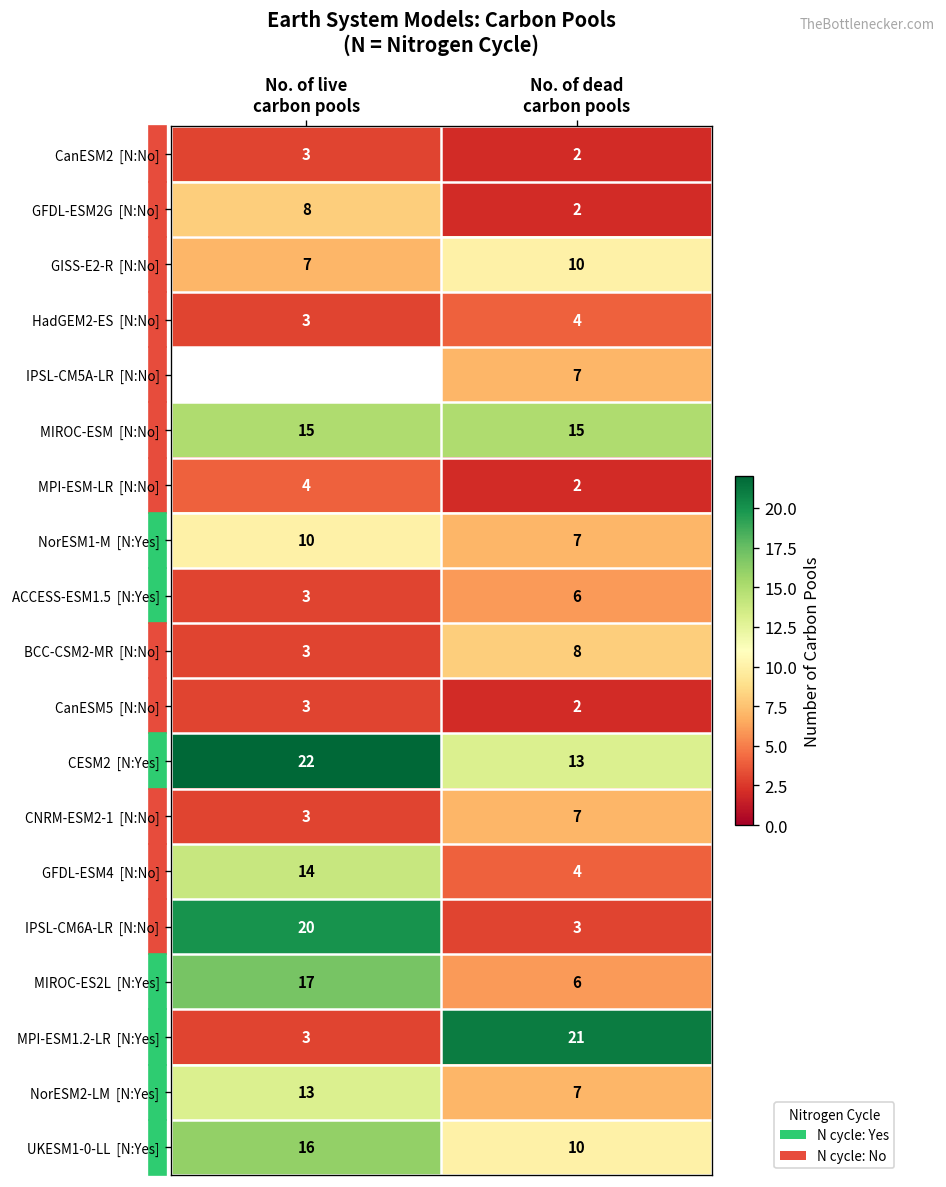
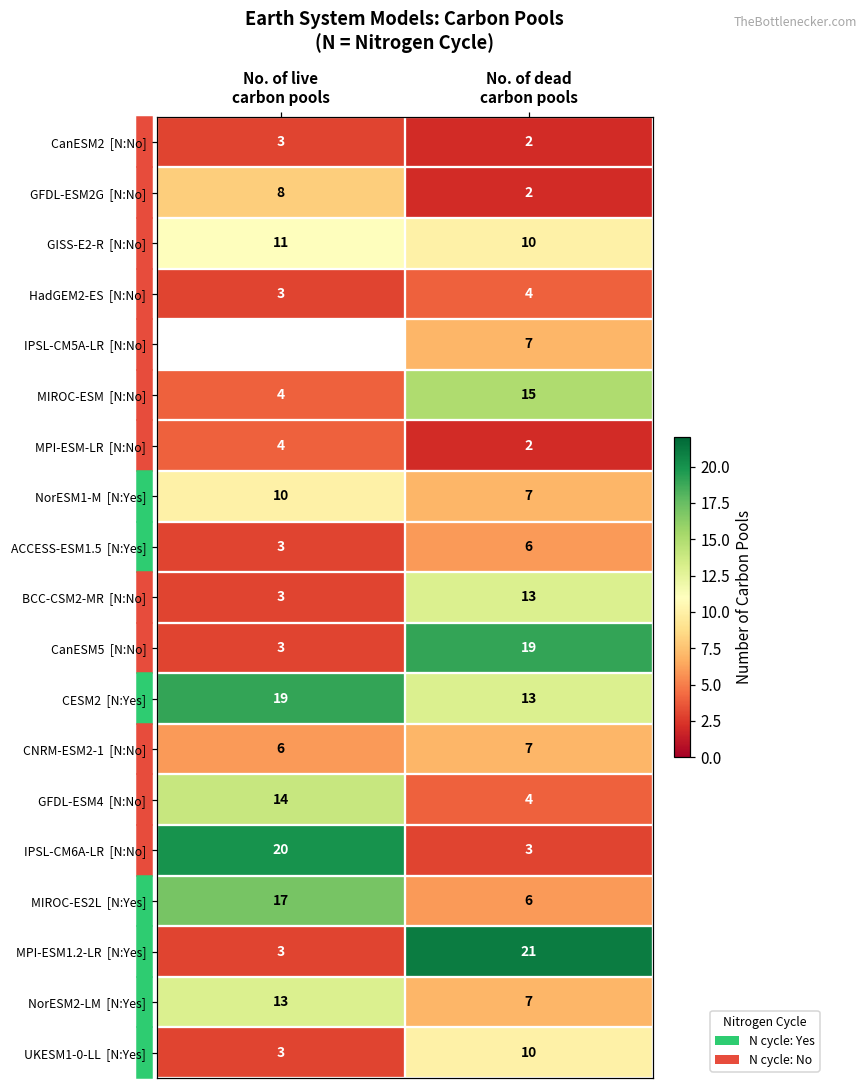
  {
    "CanESM2 [N:No]": {
      "No. of live carbon pools": 3,
      "No. of dead carbon pools": 2
    },
    "GFDL-ESM2G [N:No]": {
      "No. of live carbon pools": 8,
      "No. of dead carbon pools": 2
    },
    "GISS-E2-R [N:No]": {
-     "No. of live carbon pools": 7,
+     "No. of live carbon pools": 11,
      "No. of dead carbon pools": 10
    },
    "HadGEM2-ES [N:No]": {
      "No. of live carbon pools": 3,
      "No. of dead carbon pools": 4
    },
    "IPSL-CM5A-LR [N:No]": {
      "No. of dead carbon pools": 7
    },
    "MIROC-ESM [N:No]": {
-     "No. of live carbon pools": 15,
+     "No. of live carbon pools": 4,
      "No. of dead carbon pools": 15
    },
    "MPI-ESM-LR [N:No]": {
      "No. of live carbon pools": 4,
      "No. of dead carbon pools": 2
    },
    "NorESM1-M [N:Yes]": {
      "No. of live carbon pools": 10,
      "No. of dead carbon pools": 7
    },
    "ACCESS-ESM1.5 [N:Yes]": {
      "No. of live carbon pools": 3,
      "No. of dead carbon pools": 6
    },
    "BCC-CSM2-MR [N:No]": {
      "No. of live carbon pools": 3,
-     "No. of dead carbon pools": 8
+     "No. of dead carbon pools": 13
    },
    "CanESM5 [N:No]": {
      "No. of live carbon pools": 3,
-     "No. of dead carbon pools": 2
+     "No. of dead carbon pools": 19
    },
    "CESM2 [N:Yes]": {
-     "No. of live carbon pools": 22,
+     "No. of live carbon pools": 19,
      "No. of dead carbon pools": 13
    },
    "CNRM-ESM2-1 [N:No]": {
-     "No. of live carbon pools": 3,
+     "No. of live carbon pools": 6,
      "No. of dead carbon pools": 7
    },
    "GFDL-ESM4 [N:No]": {
      "No. of live carbon pools": 14,
      "No. of dead carbon pools": 4
    },
    "IPSL-CM6A-LR [N:No]": {
      "No. of live carbon pools": 20,
      "No. of dead carbon pools": 3
    },
    "MIROC-ES2L [N:Yes]": {
      "No. of live carbon pools": 17,
      "No. of dead carbon pools": 6
    },
    "MPI-ESM1.2-LR [N:Yes]": {
      "No. of live carbon pools": 3,
      "No. of dead carbon pools": 21
    },
    "NorESM2-LM [N:Yes]": {
      "No. of live carbon pools": 13,
      "No. of dead carbon pools": 7
    },
    "UKESM1-0-LL [N:Yes]": {
-     "No. of live carbon pools": 16,
+     "No. of live carbon pools": 3,
      "No. of dead carbon pools": 10
    }
  }
